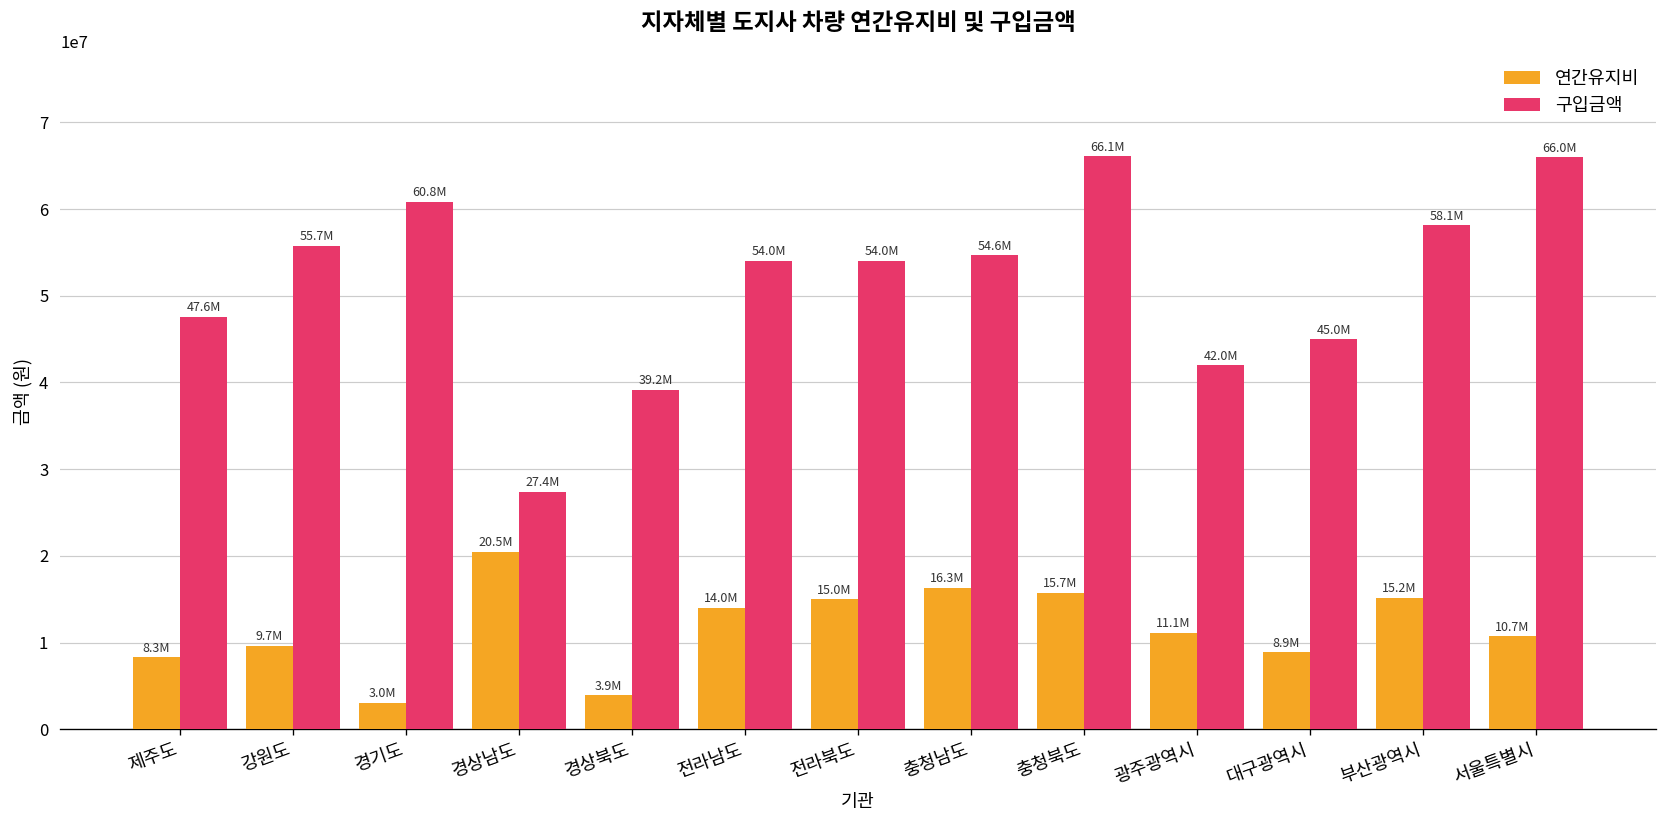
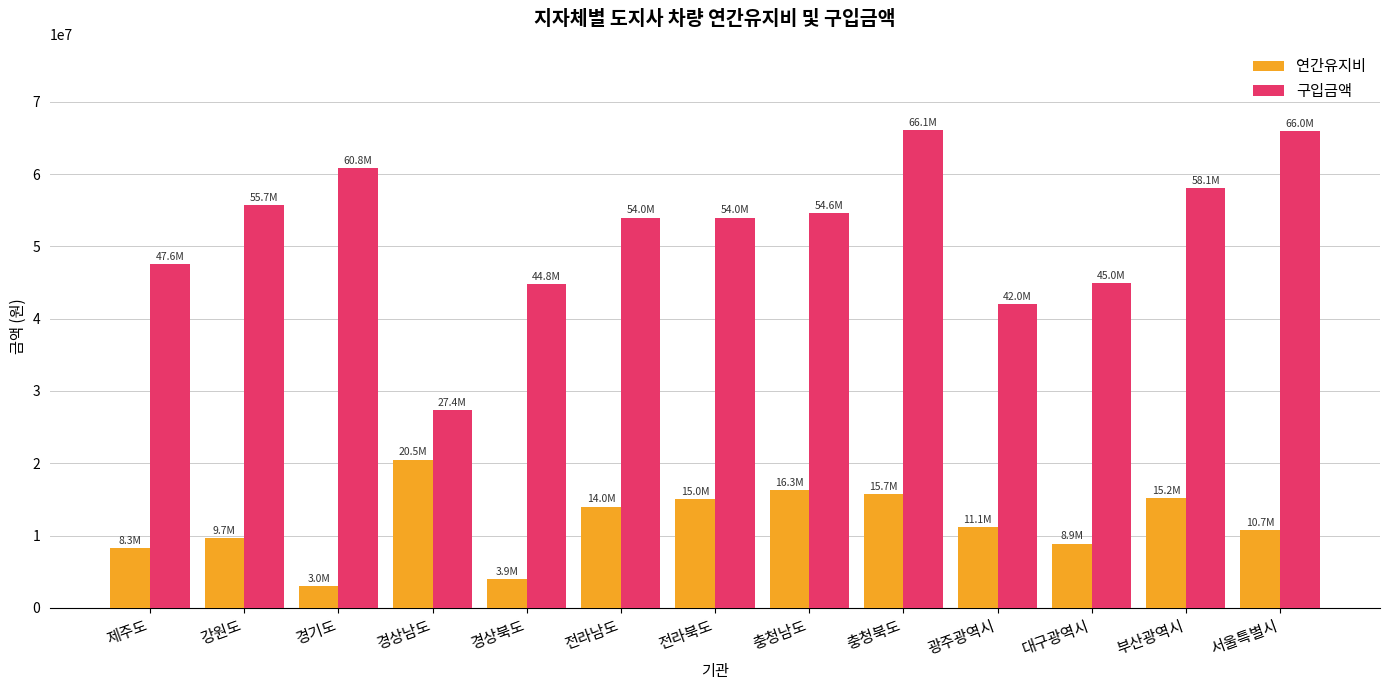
  {
    "연간유지비": {
      "제주도": "8.3M",
      "강원도": "9.7M",
      "경기도": "3.0M",
      "경상남도": "20.5M",
      "경상북도": "3.9M",
      "전라남도": "14.0M",
      "전라북도": "15.0M",
      "충청남도": "16.3M",
      "충청북도": "15.7M",
      "광주광역시": "11.1M",
      "대구광역시": "8.9M",
      "부산광역시": "15.2M",
      "서울특별시": "10.7M"
    },
    "구입금액": {
      "제주도": "47.6M",
      "강원도": "55.7M",
      "경기도": "60.8M",
      "경상남도": "27.4M",
-     "경상북도": "39.2M",
+     "경상북도": "44.8M",
      "전라남도": "54.0M",
      "전라북도": "54.0M",
      "충청남도": "54.6M",
      "충청북도": "66.1M",
      "광주광역시": "42.0M",
      "대구광역시": "45.0M",
      "부산광역시": "58.1M",
      "서울특별시": "66.0M"
    }
  }
